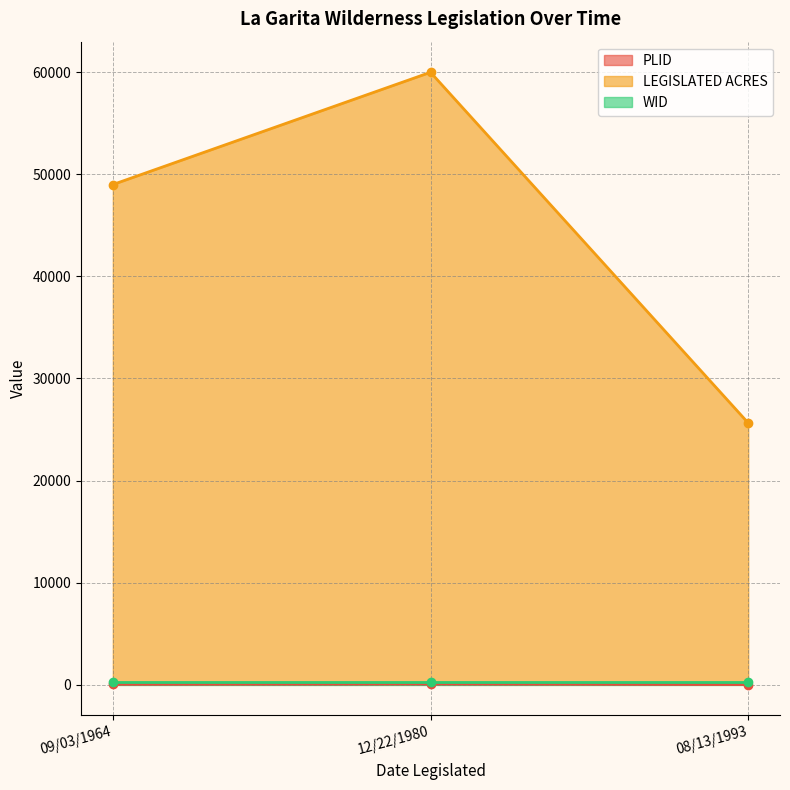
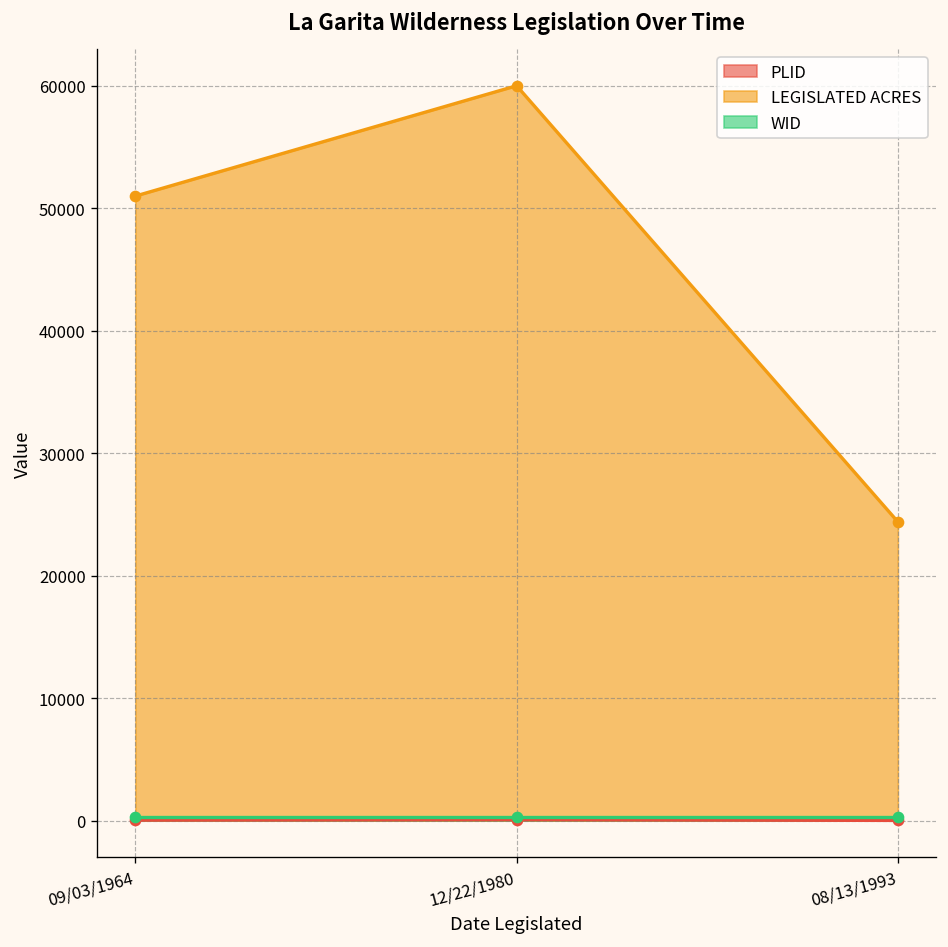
  {
    "PLID": {
      "09/03/1964": 0,
      "08/13/1993": 0
    },
    "LEGISLATED ACRES": {
-     "09/03/1964": 49000,
+     "09/03/1964": 51000,
      "12/22/1980": 60000,
-     "08/13/1993": 25600
+     "08/13/1993": 24400
    },
    "WID": {
      "09/03/1964": 300,
      "08/13/1993": 300
    }
  }
